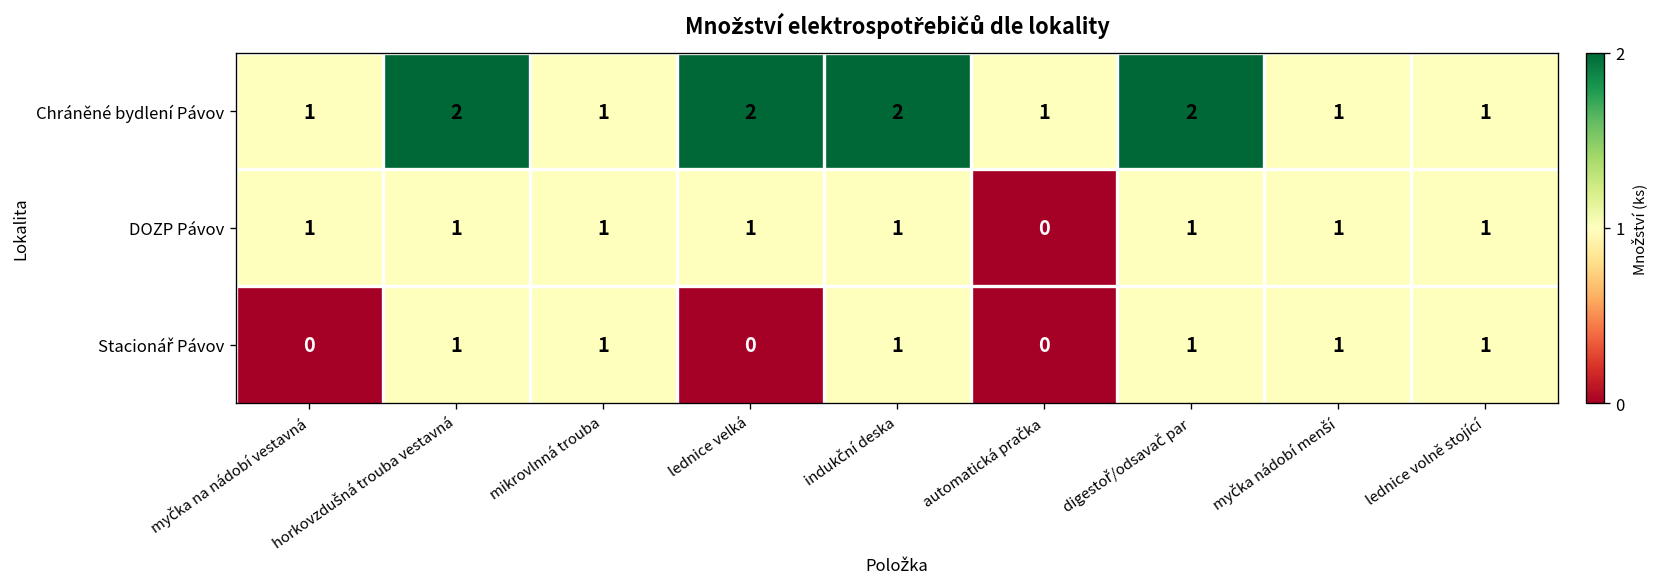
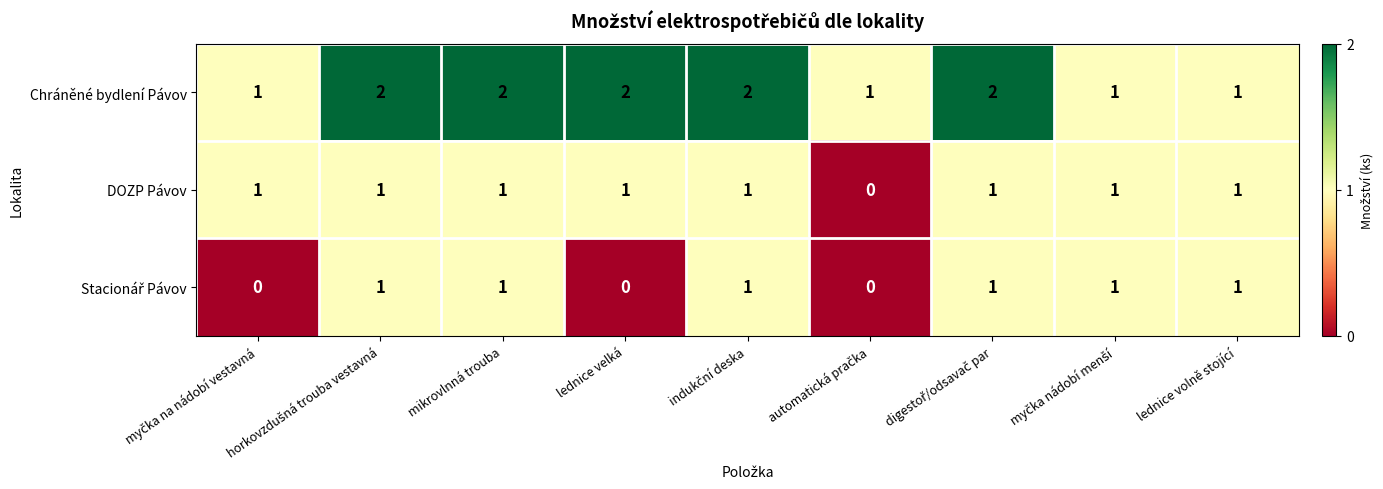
  {
    "Chráněné bydlení Pávov": {
      "myčka na nádobí vestavná": 1,
      "horkovzdušná trouba vestavná": 2,
-     "mikrovlnná trouba": 1,
+     "mikrovlnná trouba": 2,
      "lednice velká": 2,
      "indukční deska": 2,
      "automatická pračka": 1,
      "digestoř/odsavač par": 2,
      "myčka nádobí menší": 1,
      "lednice volně stojící": 1
    },
    "DOZP Pávov": {
      "myčka na nádobí vestavná": 1,
      "horkovzdušná trouba vestavná": 1,
      "mikrovlnná trouba": 1,
      "lednice velká": 1,
      "indukční deska": 1,
      "automatická pračka": 0,
      "digestoř/odsavač par": 1,
      "myčka nádobí menší": 1,
      "lednice volně stojící": 1
    },
    "Stacionář Pávov": {
      "myčka na nádobí vestavná": 0,
      "horkovzdušná trouba vestavná": 1,
      "mikrovlnná trouba": 1,
      "lednice velká": 0,
      "indukční deska": 1,
      "automatická pračka": 0,
      "digestoř/odsavač par": 1,
      "myčka nádobí menší": 1,
      "lednice volně stojící": 1
    }
  }
